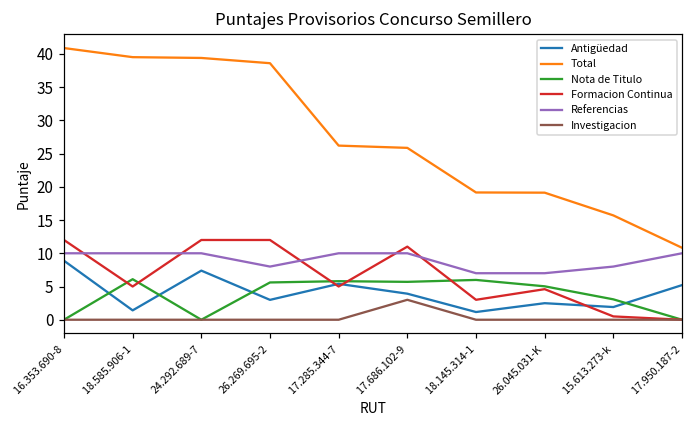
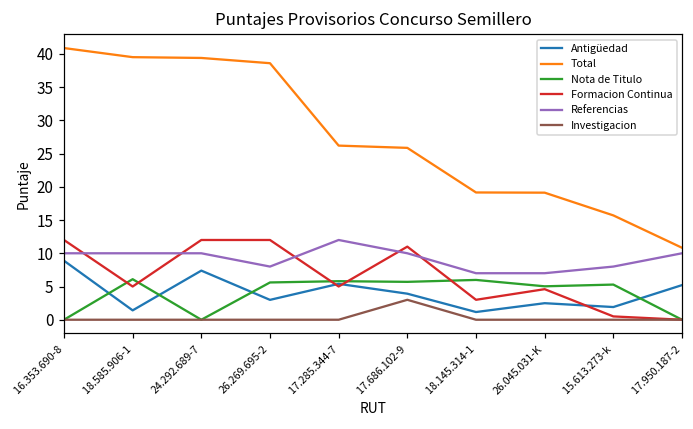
  {
    "Antigüedad": {
      "16.353.690-8": 9,
      "18.585.906-1": 1,
      "24.292.689-7": 7,
      "26.269.695-2": 3,
      "17.686.102-9": 4,
      "18.145.314-1": 1,
      "26.045.031-K": 2,
      "15.613.273-k": 2,
      "17.950.187-2": 5
    },
    "Total": {
      "16.353.690-8": 41,
      "18.585.906-1": 40,
      "24.292.689-7": 39,
      "26.269.695-2": 39,
      "17.285.344-7": 26,
      "17.686.102-9": 26,
      "18.145.314-1": 19,
      "26.045.031-K": 19,
      "15.613.273-k": 16,
      "17.950.187-2": 11
    },
    "Nota de Titulo": {
      "18.585.906-1": 6,
      "26.269.695-2": 6,
      "17.686.102-9": 6,
      "18.145.314-1": 6,
      "26.045.031-K": 5,
-     "15.613.273-k": 3
+     "15.613.273-k": 5
    },
    "Formacion Continua": {
      "16.353.690-8": 12,
      "18.585.906-1": 5,
      "24.292.689-7": 12,
      "26.269.695-2": 12,
      "17.686.102-9": 11,
      "18.145.314-1": 3,
      "26.045.031-K": 5,
      "15.613.273-k": 1
    },
    "Referencias": {
      "16.353.690-8": 10,
      "18.585.906-1": 10,
      "24.292.689-7": 10,
      "26.269.695-2": 8,
-     "17.285.344-7": 10,
+     "17.285.344-7": 12,
      "17.686.102-9": 10,
      "18.145.314-1": 7,
      "26.045.031-K": 7,
      "15.613.273-k": 8,
      "17.950.187-2": 10
    },
    "Investigacion": {
      "18.585.906-1": 0,
      "26.269.695-2": 0,
      "17.285.344-7": 0,
      "17.686.102-9": 3,
      "18.145.314-1": 0,
      "26.045.031-K": 0,
      "15.613.273-k": 0
    }
  }
